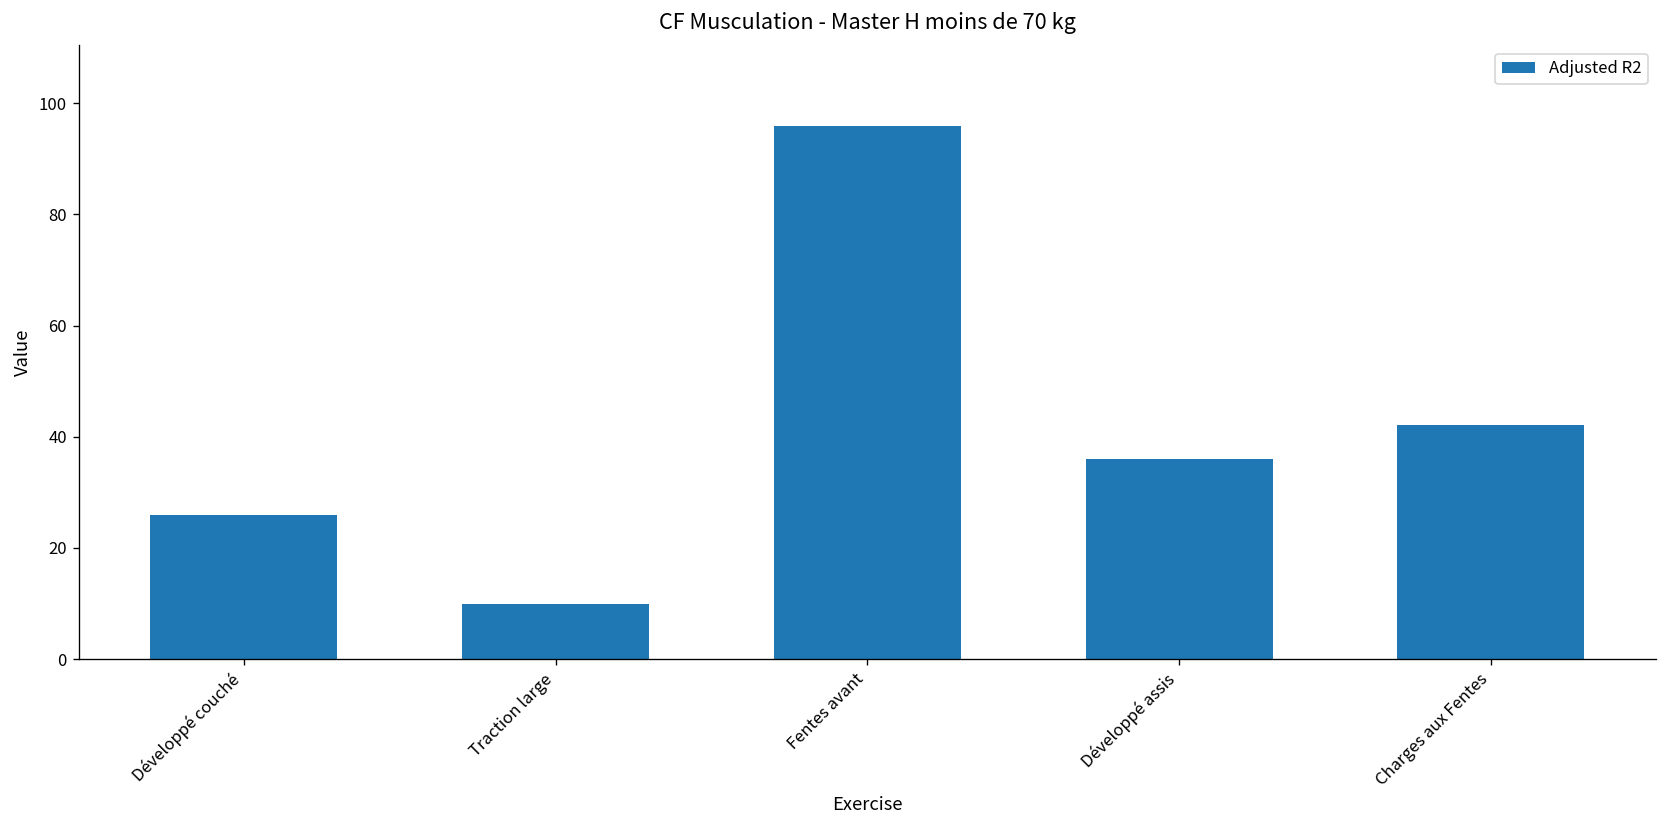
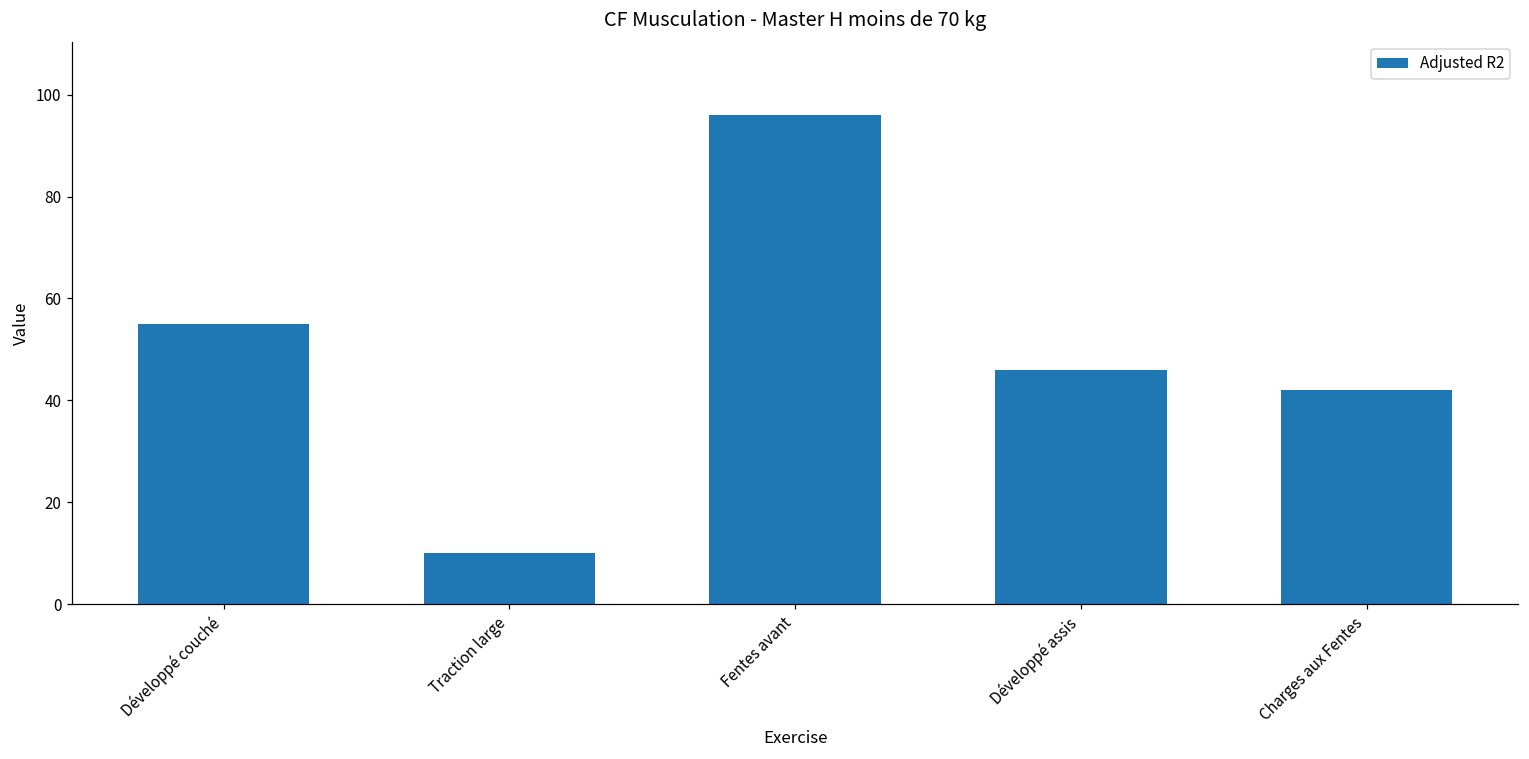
  {
-   "Développé couché": 26,
+   "Développé couché": 55,
    "Traction large": 10,
    "Fentes avant": 96,
-   "Développé assis": 36,
+   "Développé assis": 46,
    "Charges aux Fentes": 42
  }
